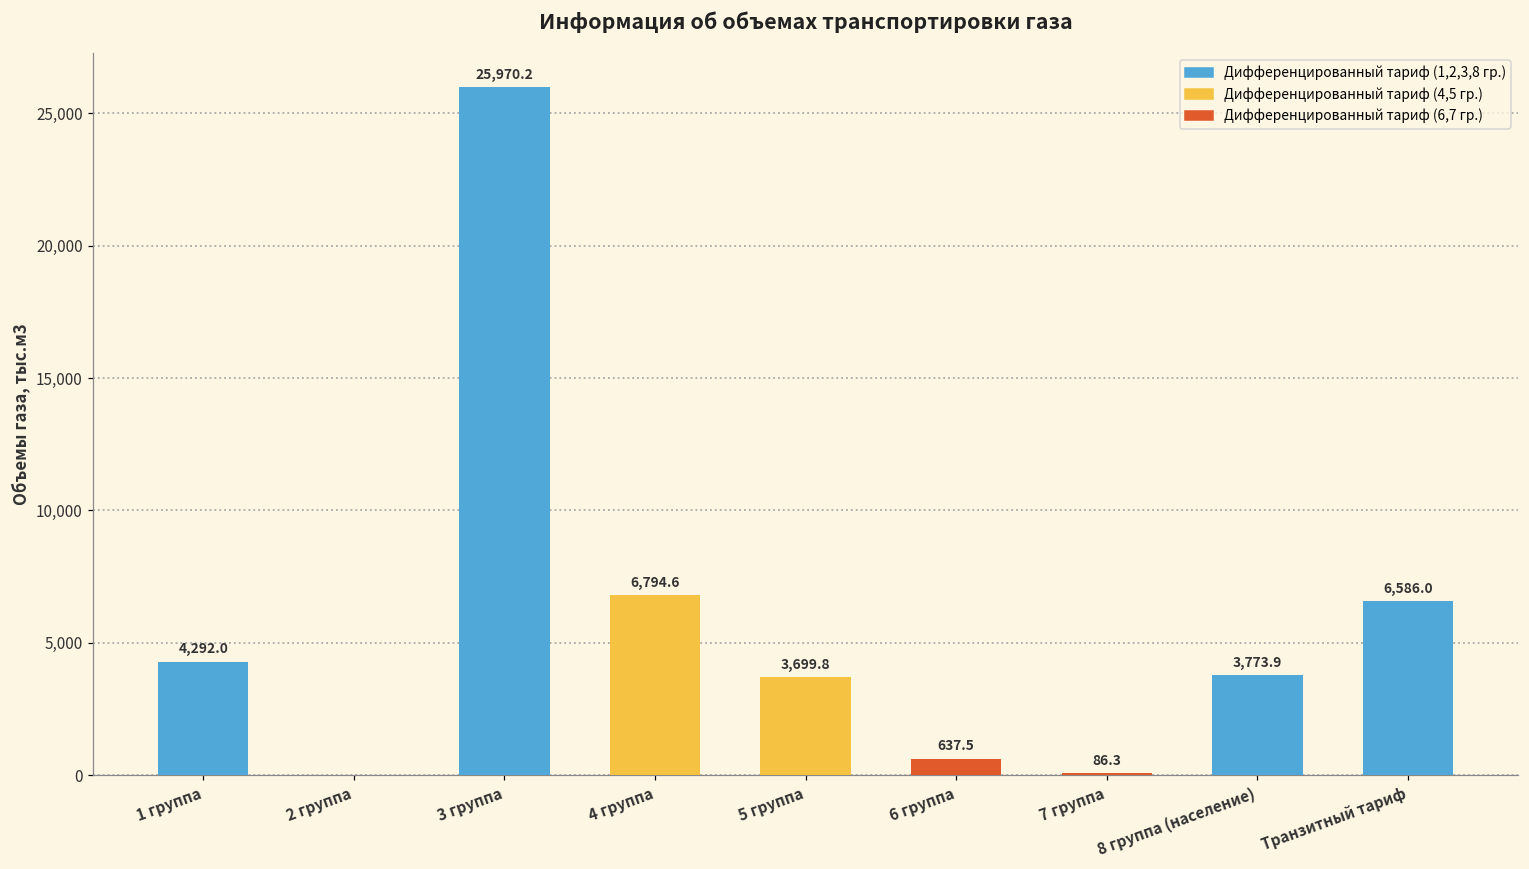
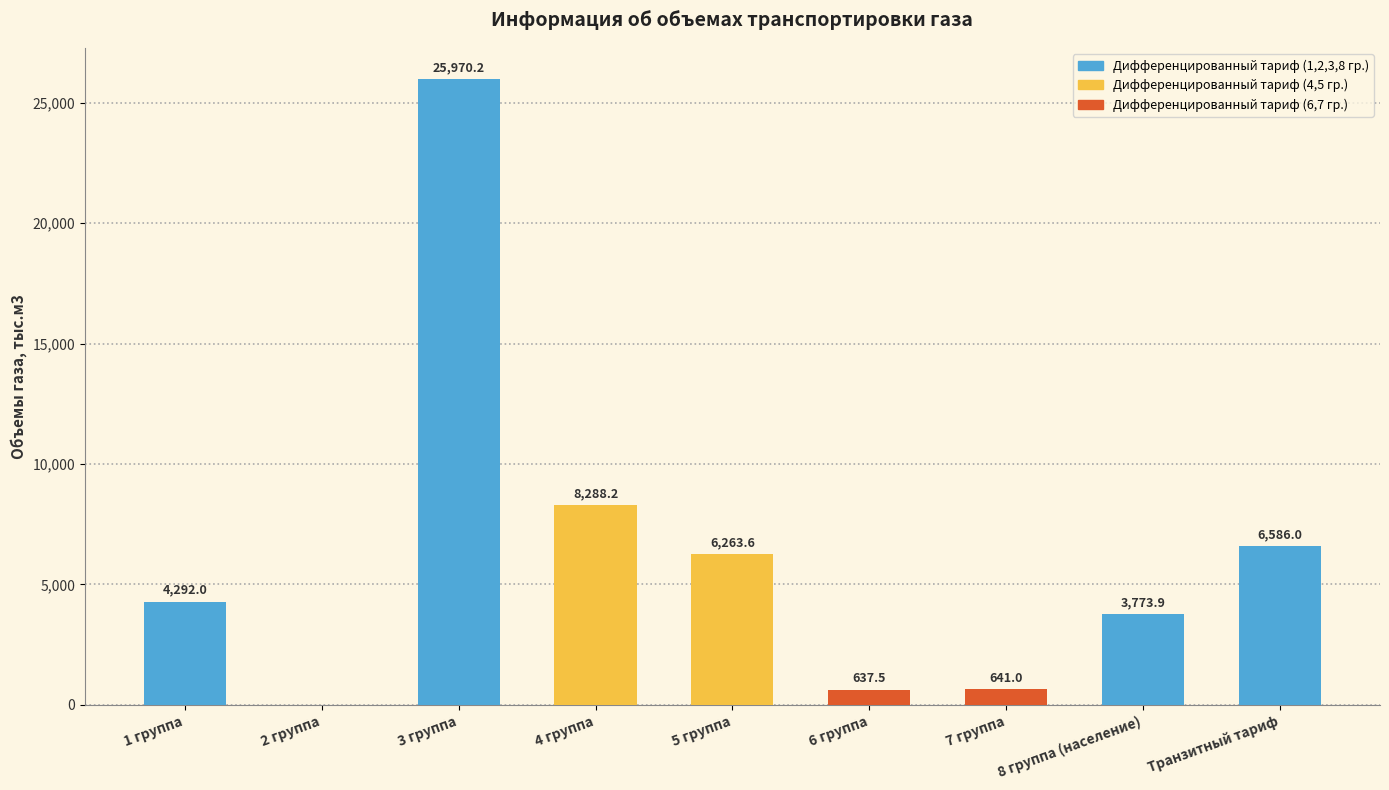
  {
    "1 группа": "4,292.0",
    "3 группа": "25,970.2",
-   "4 группа": "6,794.6",
-   "5 группа": "3,699.8",
+   "4 группа": "8,288.2",
+   "5 группа": "6,263.6",
    "6 группа": "637.5",
-   "7 группа": "86.3",
+   "7 группа": "641.0",
    "8 группа (население)": "3,773.9",
    "Транзитный тариф": "6,586.0"
  }
